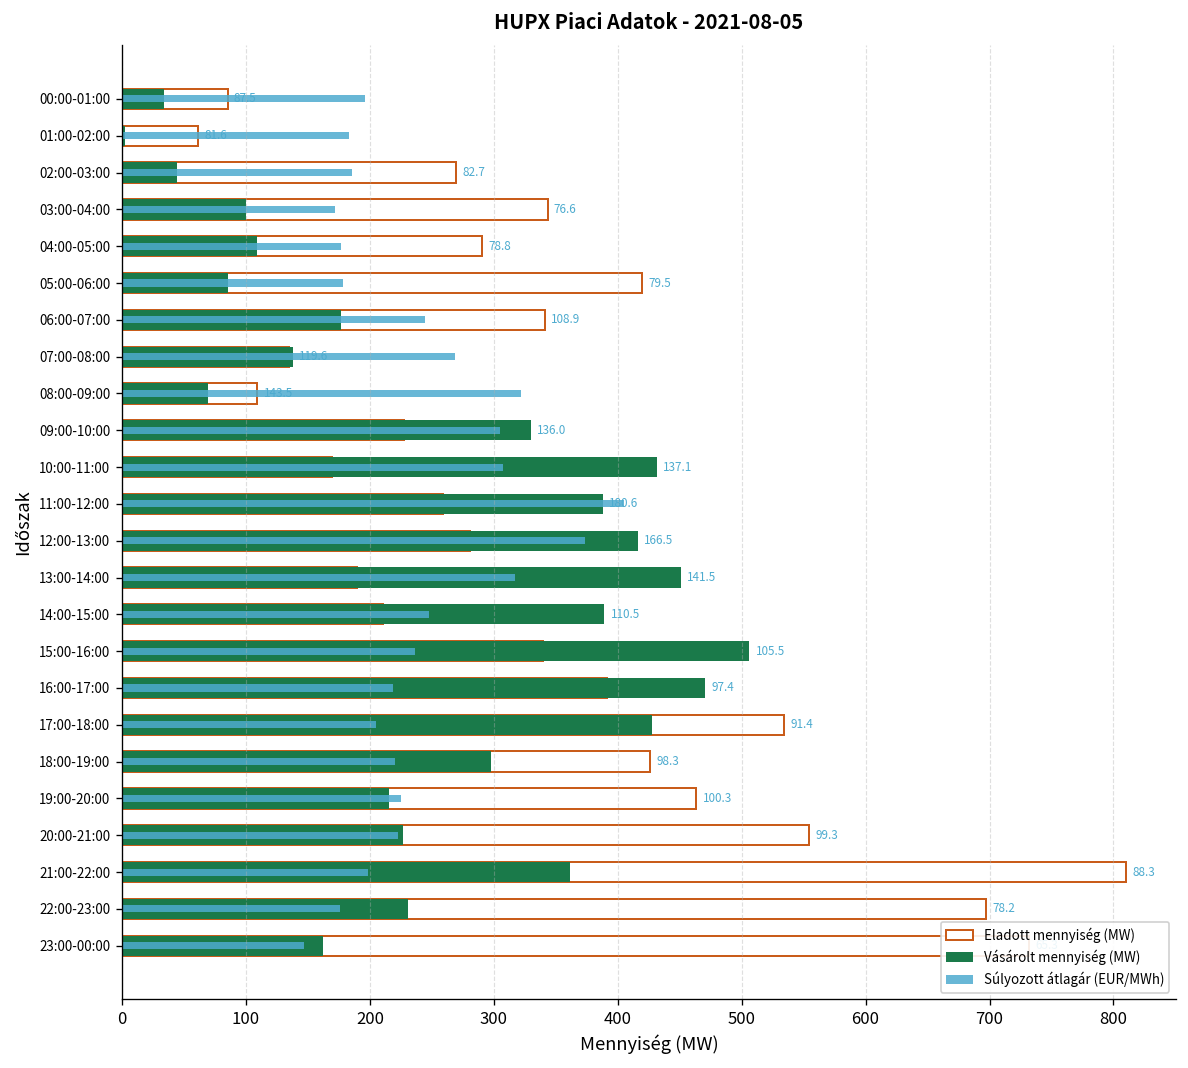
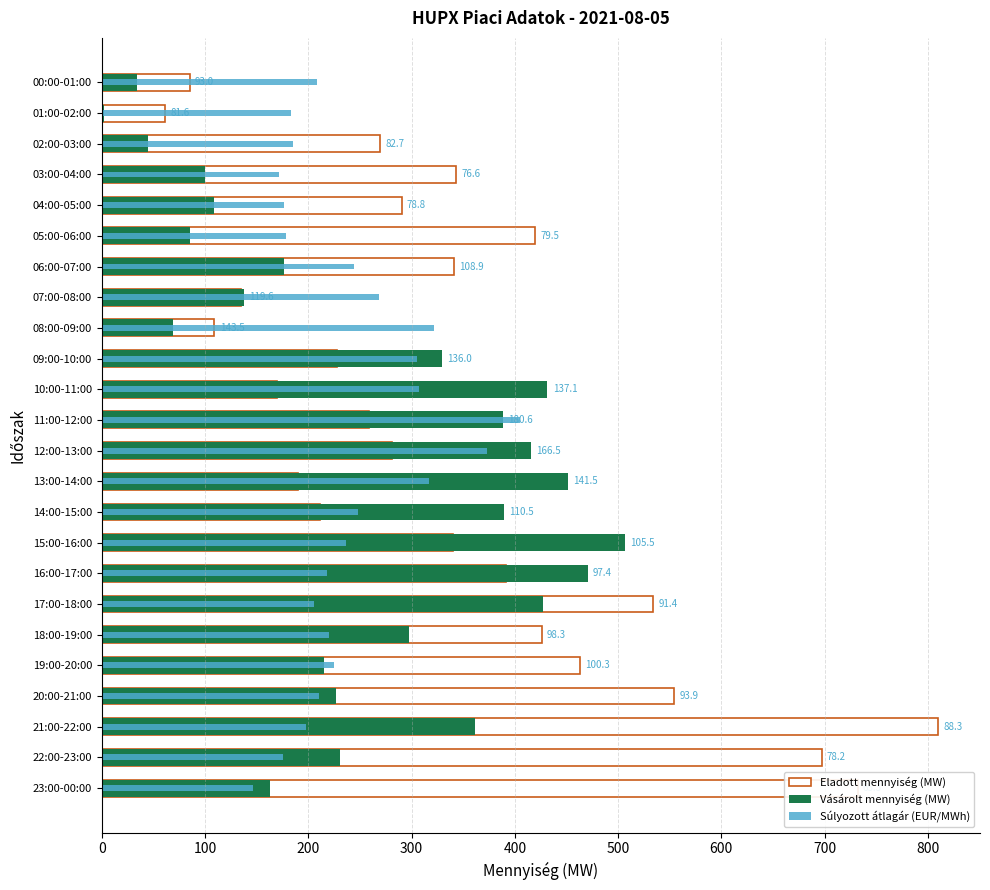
  {
    "Súlyozott átlagár (EUR/MWh)": {
-     "00:00-01:00": 196,
-     "20:00-21:00": 99.3
+     "00:00-01:00": 209,
+     "20:00-21:00": 93.9
    }
  }
